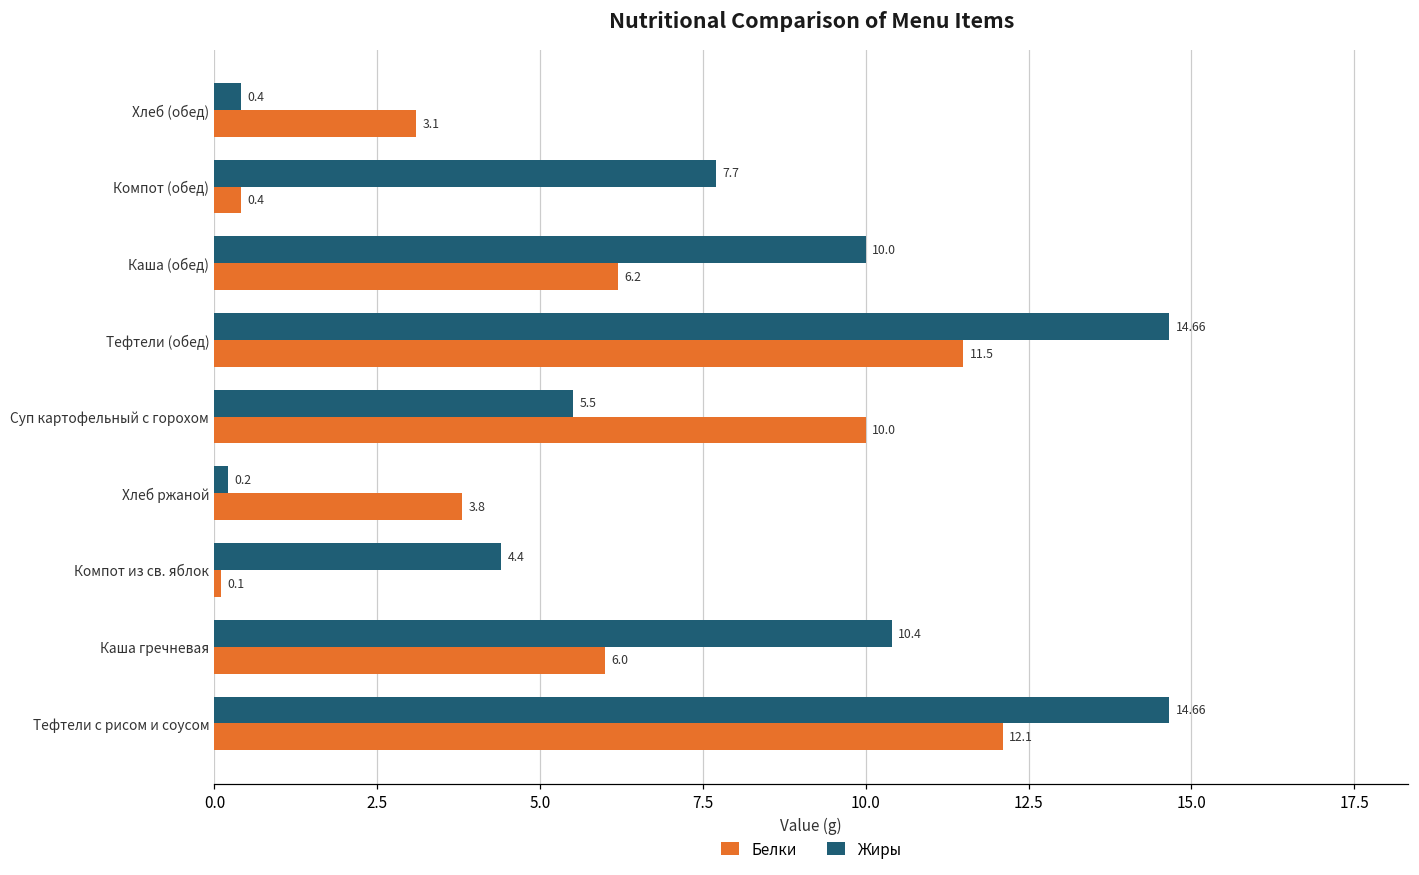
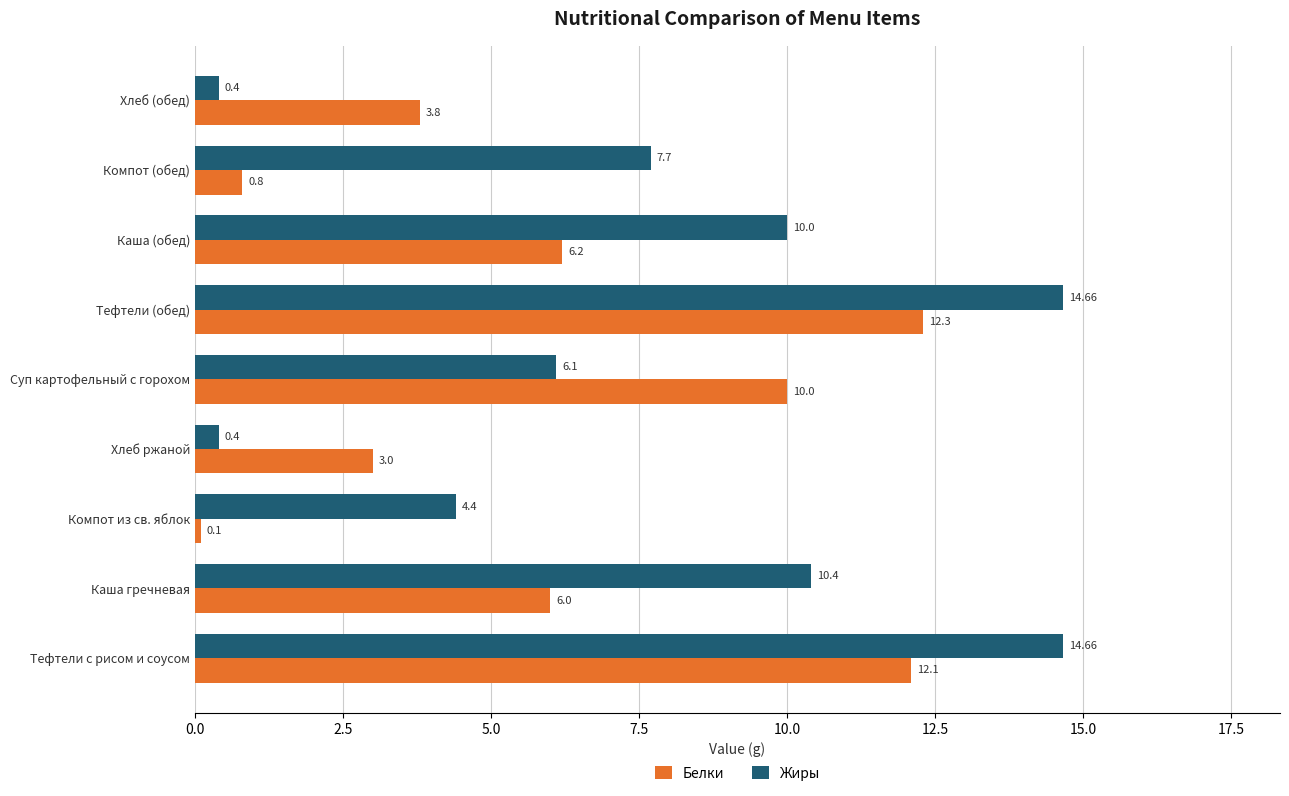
  {
    "Белки": {
-     "Хлеб (обед)": 3.1,
-     "Компот (обед)": 0.4,
+     "Хлеб (обед)": 3.8,
+     "Компот (обед)": 0.8,
      "Каша (обед)": 6.2,
-     "Тефтели (обед)": 11.5,
+     "Тефтели (обед)": 12.3,
      "Суп картофельный с горохом": 10.0,
-     "Хлеб ржаной": 3.8,
+     "Хлеб ржаной": 3.0,
      "Компот из св. яблок": 0.1,
      "Каша гречневая": 6.0,
      "Тефтели с рисом и соусом": 12.1
    },
    "Жиры": {
      "Хлеб (обед)": 0.4,
      "Компот (обед)": 7.7,
      "Каша (обед)": 10.0,
      "Тефтели (обед)": 14.66,
-     "Суп картофельный с горохом": 5.5,
-     "Хлеб ржаной": 0.2,
+     "Суп картофельный с горохом": 6.1,
+     "Хлеб ржаной": 0.4,
      "Компот из св. яблок": 4.4,
      "Каша гречневая": 10.4,
      "Тефтели с рисом и соусом": 14.66
    }
  }
